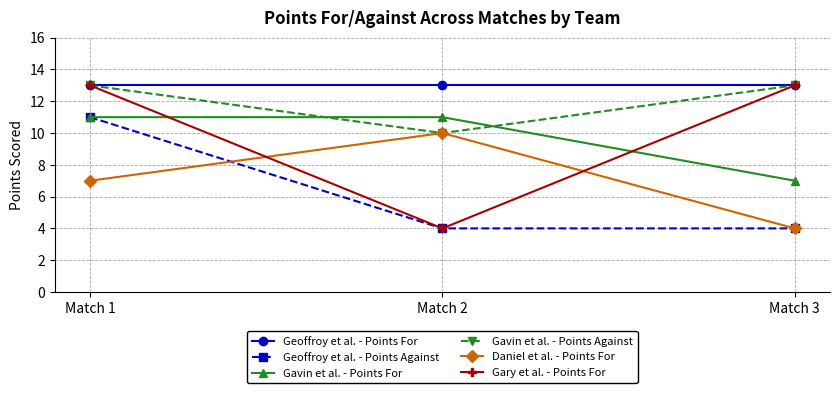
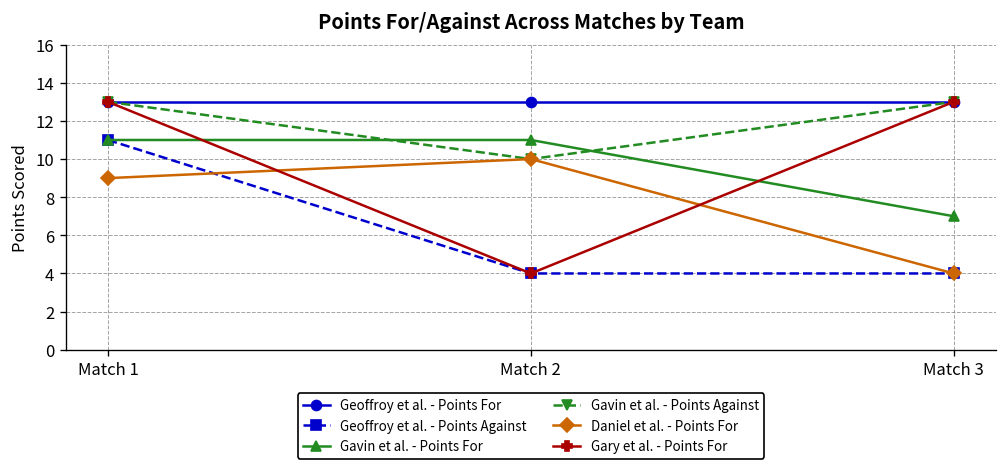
  {
    "Daniel et al. - Points For": {
-     "Match 1": 7
+     "Match 1": 9
    }
  }
